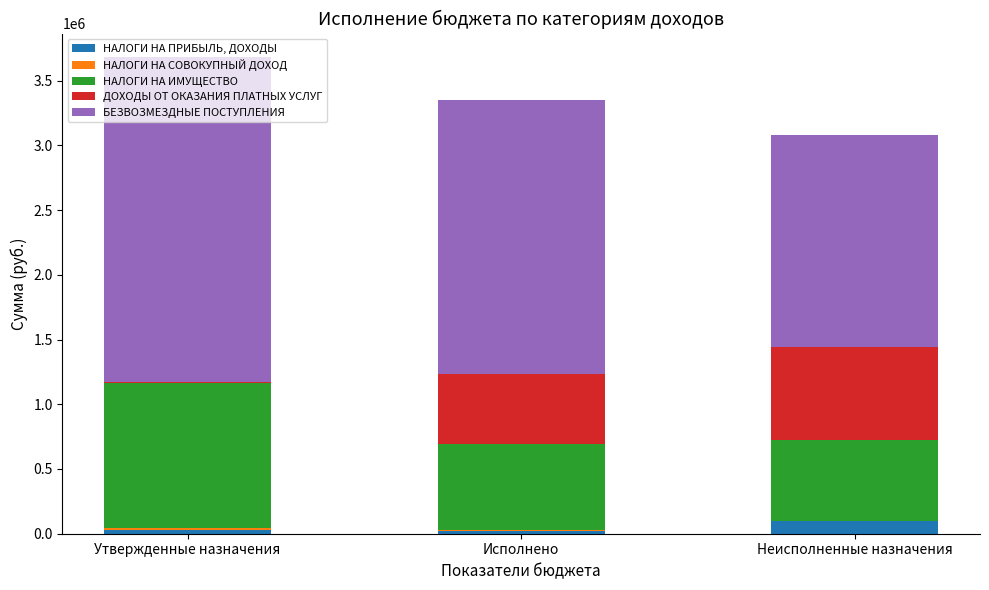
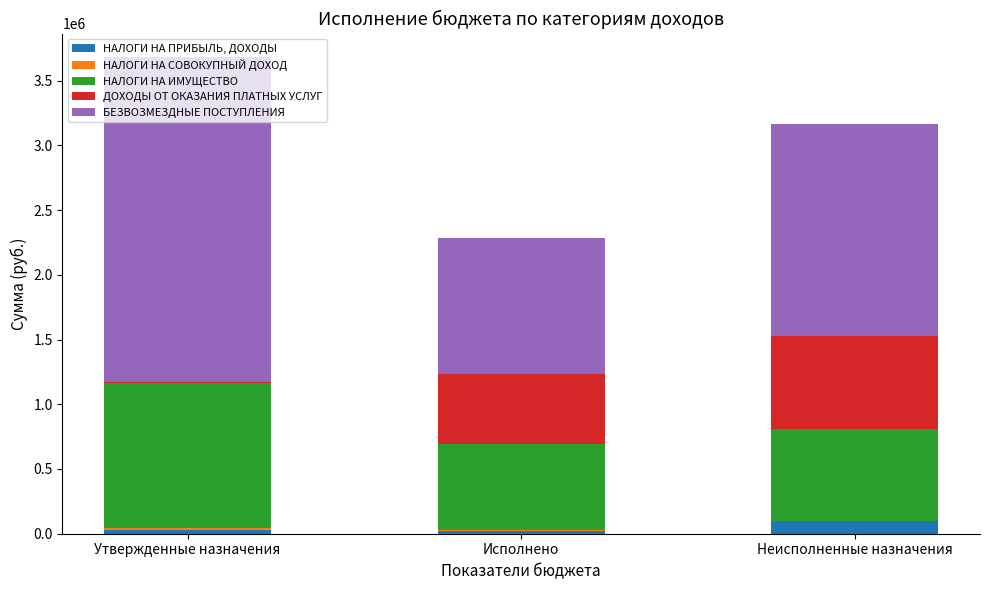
  {
    "НАЛОГИ НА ПРИБЫЛЬ, ДОХОДЫ": {
      "Утвержденные назначения": 30000,
      "Исполнено": 20000,
      "Неисполненные назначения": 100000
    },
    "НАЛОГИ НА ИМУЩЕСТВО": {
      "Утвержденные назначения": 1120000,
      "Исполнено": 670000,
-     "Неисполненные назначения": 620000
+     "Неисполненные назначения": 700000
    },
    "ДОХОДЫ ОТ ОКАЗАНИЯ ПЛАТНЫХ УСЛУГ": {
      "Исполнено": 540000,
      "Неисполненные назначения": 720000
    },
    "БЕЗВОЗМЕЗДНЫЕ ПОСТУПЛЕНИЯ": {
-     "Исполнено": 2120000,
+     "Исполнено": 1050000,
      "Неисполненные назначения": 1640000
    }
  }
